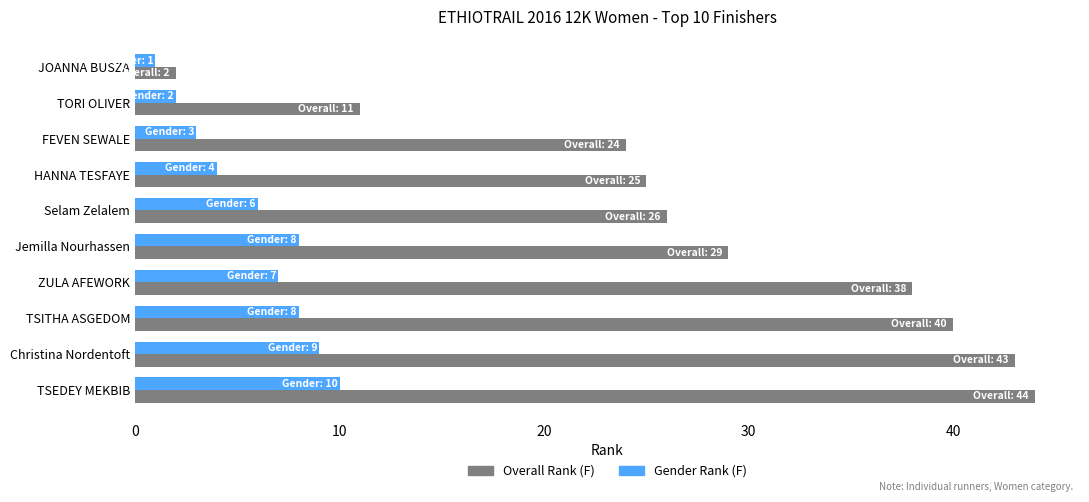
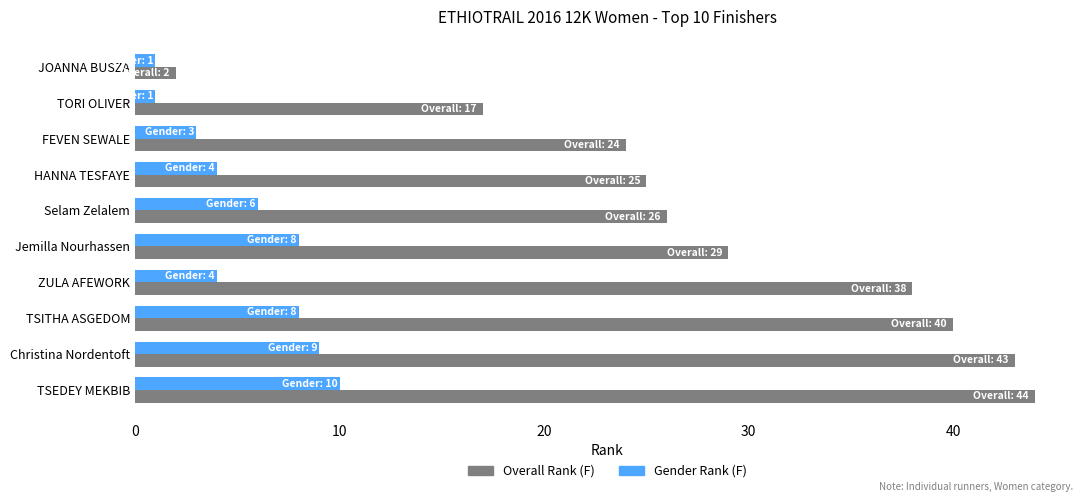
  {
    "Overall Rank (F)": {
      "JOANNA BUSZA": 2,
-     "TORI OLIVER": 11,
+     "TORI OLIVER": 17,
      "FEVEN SEWALE": 24,
      "HANNA TESFAYE": 25,
      "Selam Zelalem": 26,
      "Jemilla Nourhassen": 29,
      "ZULA AFEWORK": 38,
      "TSITHA ASGEDOM": 40,
      "Christina Nordentoft": 43,
      "TSEDEY MEKBIB": 44
    },
    "Gender Rank (F)": {
-     "TORI OLIVER": 2,
+     "TORI OLIVER": 1,
      "FEVEN SEWALE": 3,
      "HANNA TESFAYE": 4,
      "Selam Zelalem": 6,
      "Jemilla Nourhassen": 8,
-     "ZULA AFEWORK": 7,
+     "ZULA AFEWORK": 4,
      "TSITHA ASGEDOM": 8,
      "Christina Nordentoft": 9,
      "TSEDEY MEKBIB": 10
    }
  }
